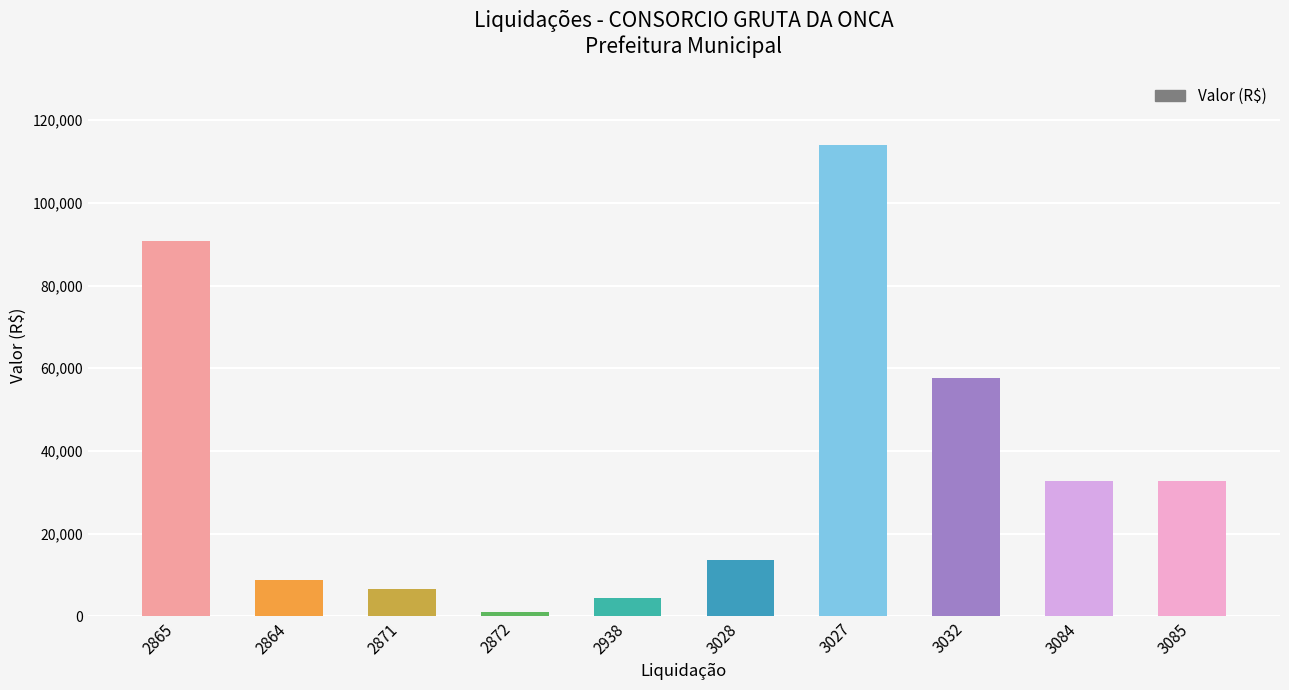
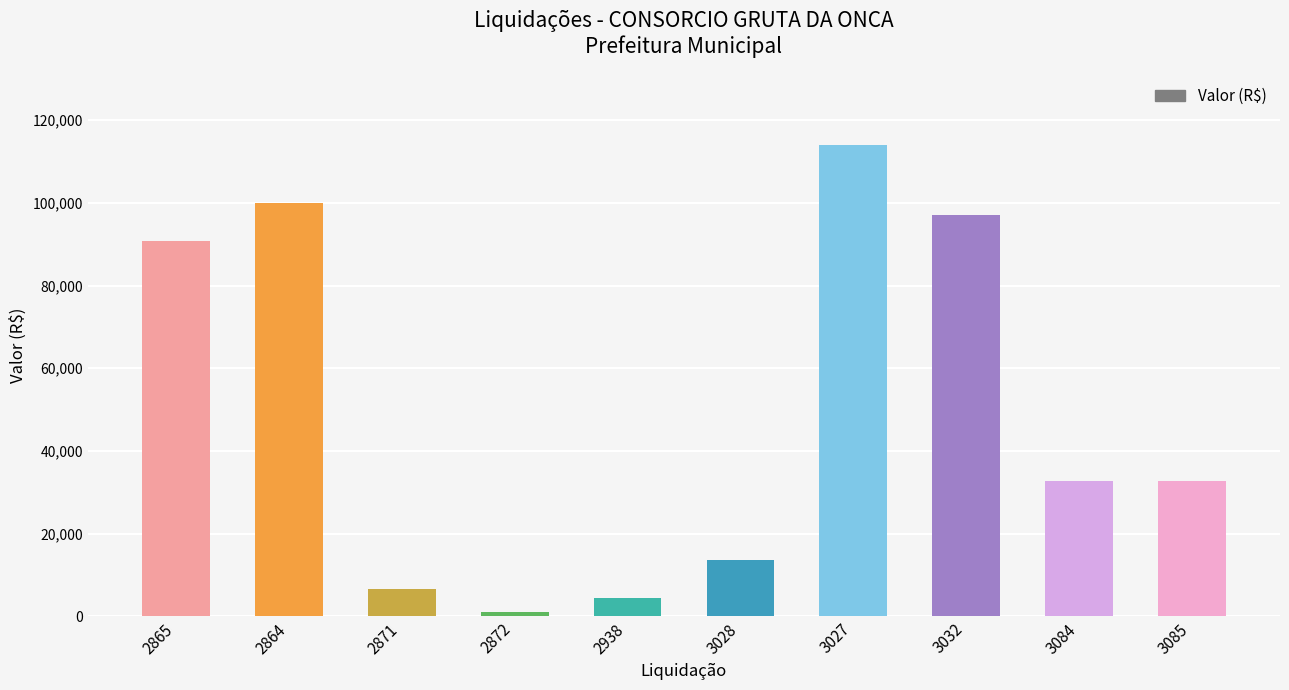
  {
    "2865": "91,000",
-   "2864": "9,000",
+   "2864": "100,000",
    "2871": "7,000",
    "2872": "1,000",
    "2938": "4,000",
    "3028": "14,000",
    "3027": "114,000",
-   "3032": "58,000",
+   "3032": "97,000",
    "3084": "33,000",
    "3085": "33,000"
  }
